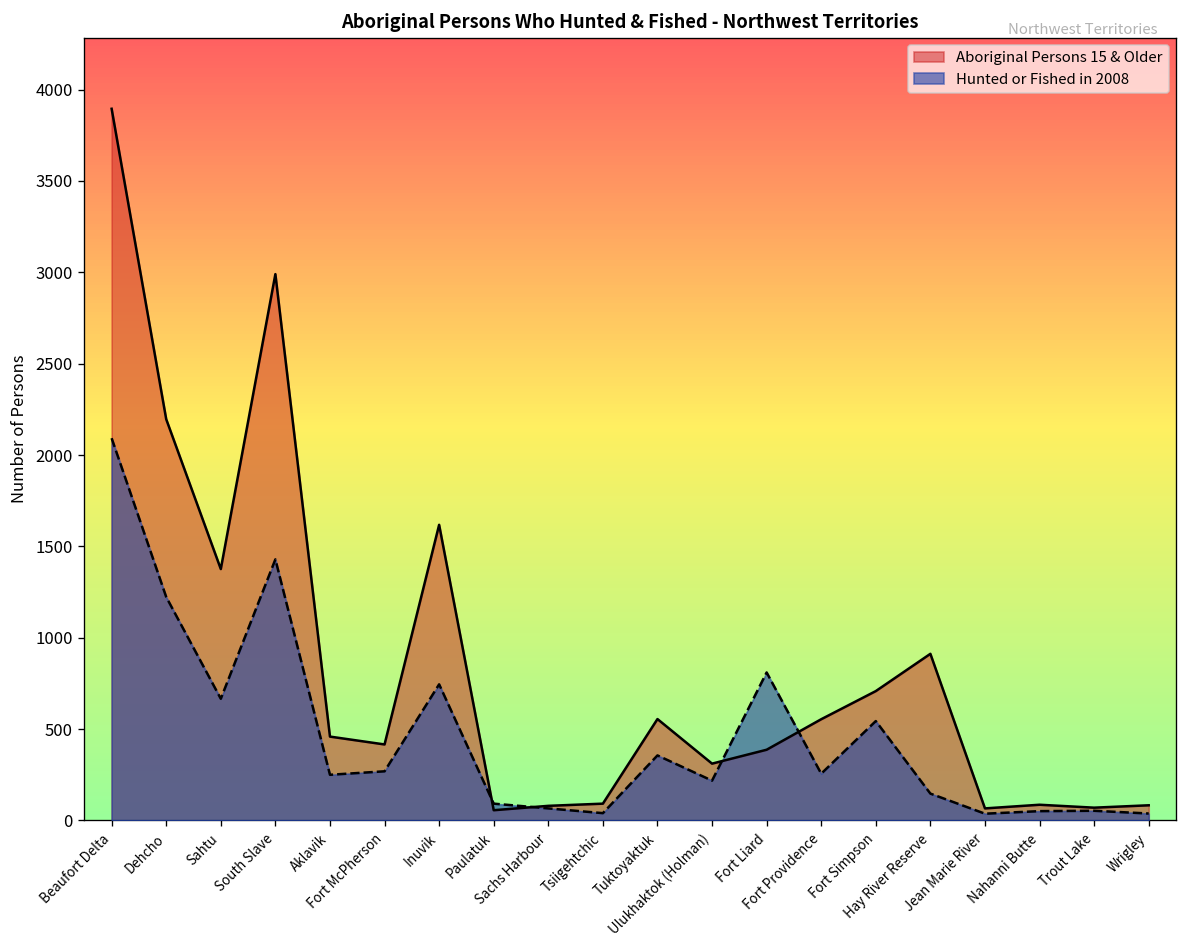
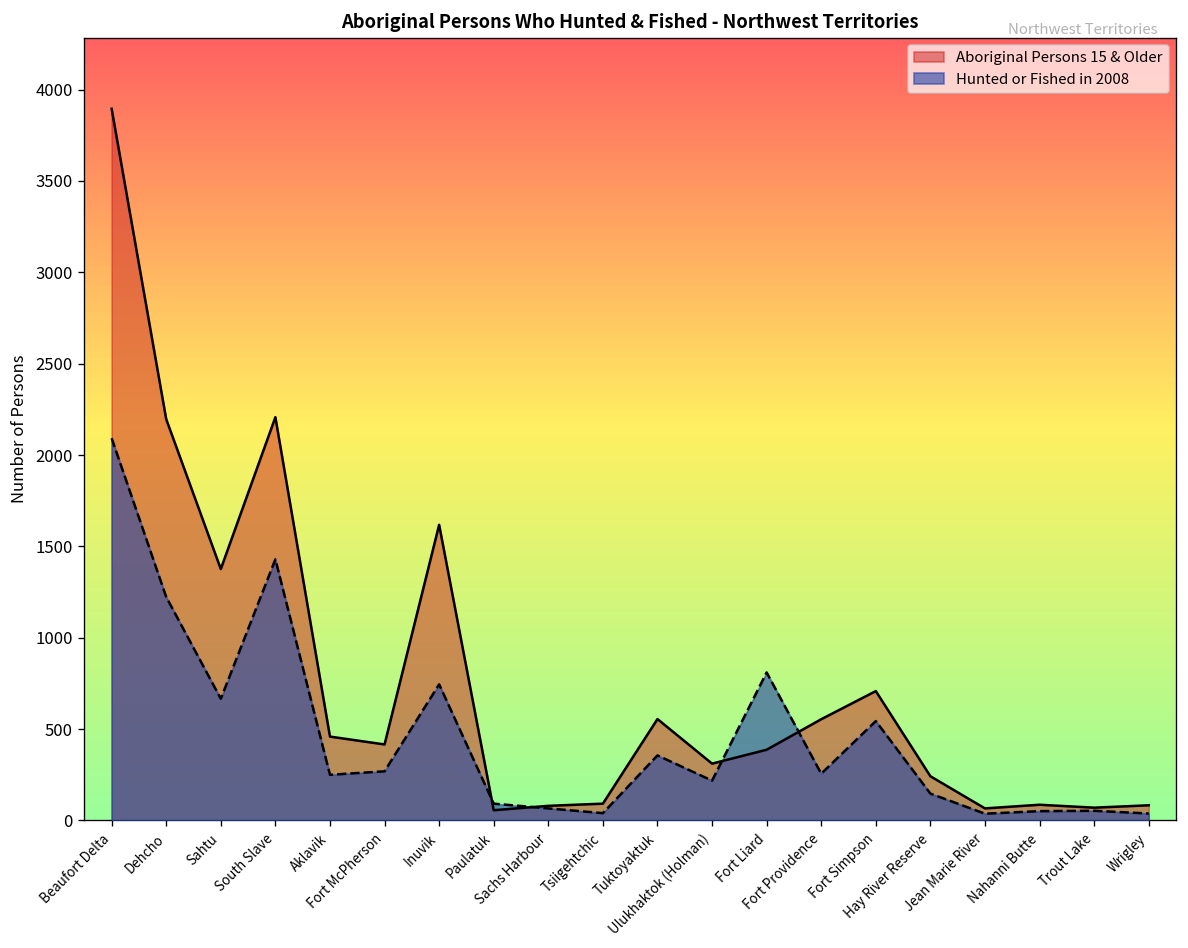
  {
    "Aboriginal Persons 15 & Older": {
      "Beaufort Delta": 3900,
      "Dehcho": 2200,
      "Sahtu": 1380,
-     "South Slave": 2990,
+     "South Slave": 2210,
      "Aklavik": 460,
      "Fort McPherson": 420,
      "Inuvik": 1620,
      "Paulatuk": 60,
      "Tsiigehtchic": 90,
      "Tuktoyaktuk": 560,
      "Ulukhaktok (Holman)": 310,
      "Fort Liard": 390,
      "Fort Providence": 550,
      "Fort Simpson": 710,
-     "Hay River Reserve": 910,
+     "Hay River Reserve": 240,
      "Jean Marie River": 70,
      "Nahanni Butte": 90,
      "Wrigley": 80
    },
    "Hunted or Fished in 2008": {
      "Beaufort Delta": 2090,
      "Dehcho": 1220,
      "Sahtu": 670,
      "South Slave": 1430,
      "Aklavik": 250,
      "Fort McPherson": 270,
      "Inuvik": 750,
      "Paulatuk": 90,
      "Tsiigehtchic": 40,
      "Tuktoyaktuk": 360,
      "Ulukhaktok (Holman)": 220,
      "Fort Liard": 810,
      "Fort Providence": 260,
      "Fort Simpson": 540,
      "Hay River Reserve": 150,
      "Jean Marie River": 40,
      "Nahanni Butte": 50,
      "Wrigley": 40
    }
  }
